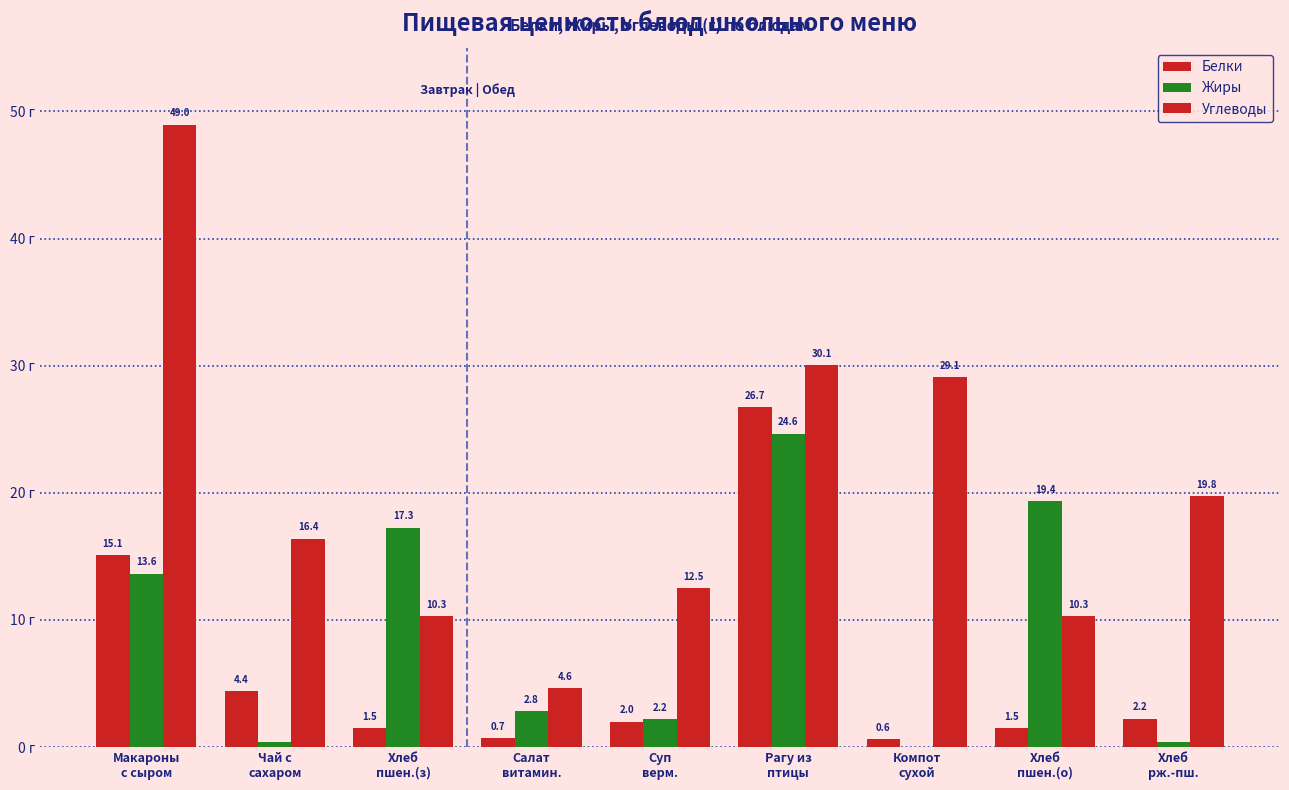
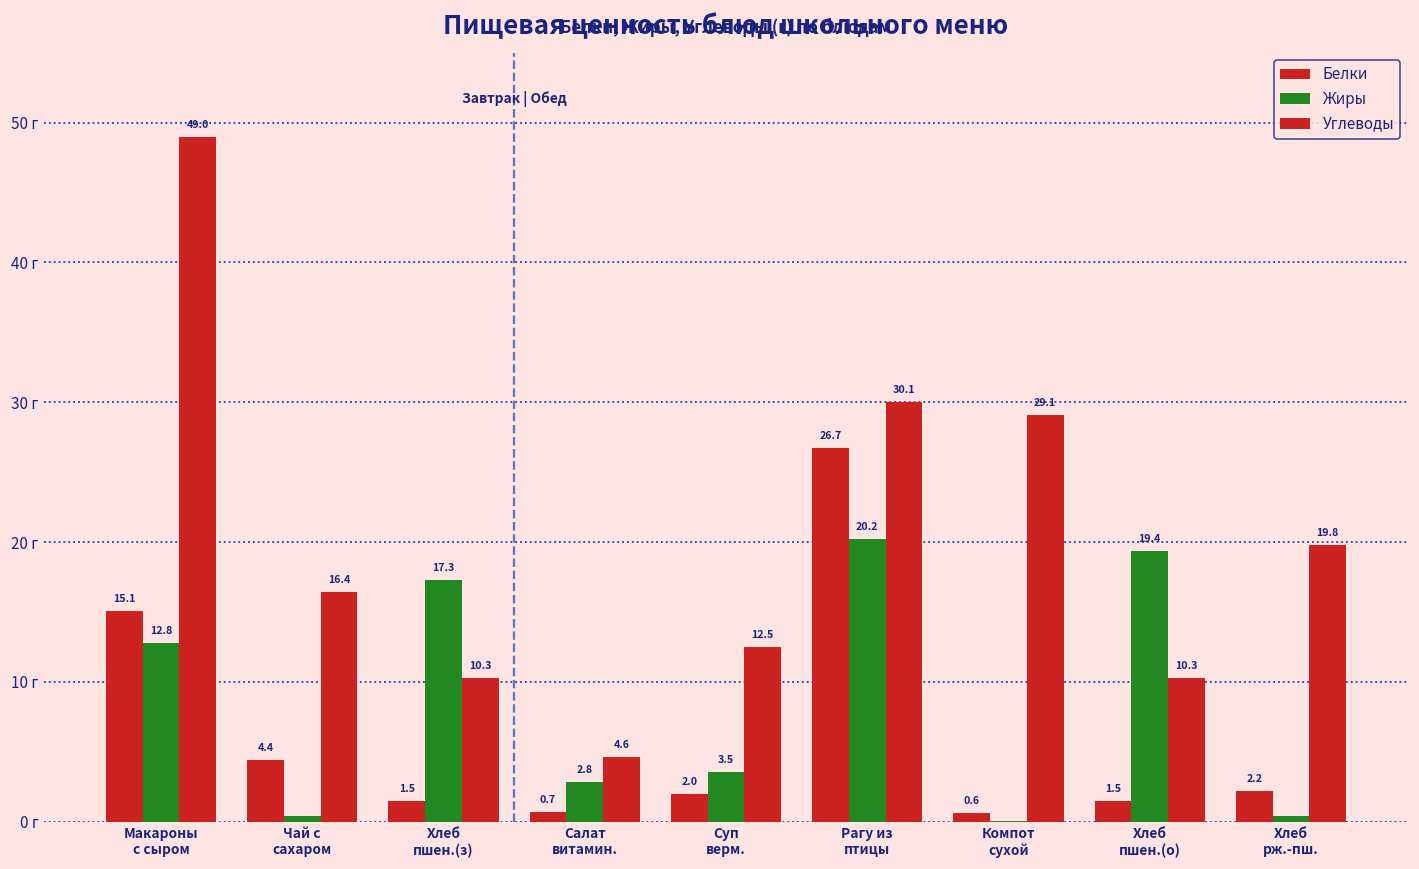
  {
    "Жиры": {
-     "Макароны с сыром": 13.6,
+     "Макароны с сыром": 12.8,
      "Хлеб пшен.(з)": 17.3,
      "Салат витамин.": 2.8,
-     "Суп верм.": 2.2,
-     "Рагу из птицы": 24.6,
+     "Суп верм.": 3.5,
+     "Рагу из птицы": 20.2,
      "Хлеб пшен.(о)": 19.4
    }
  }
